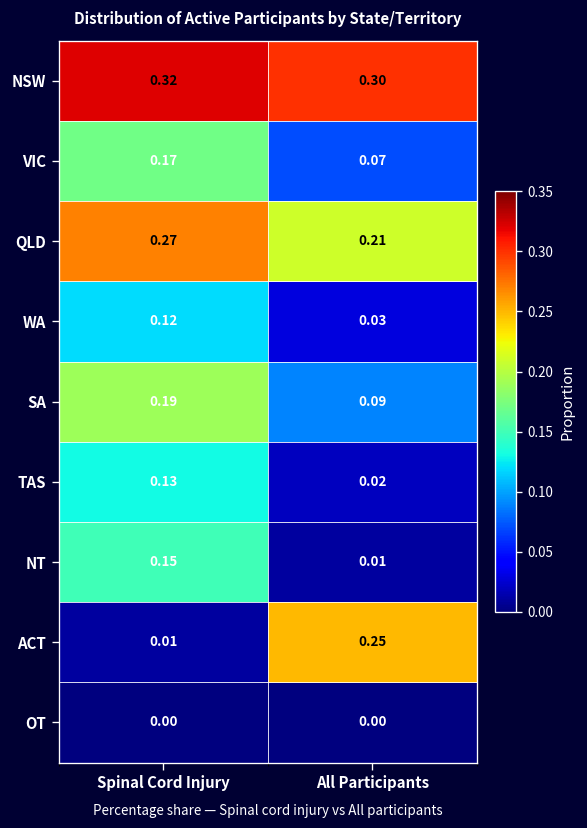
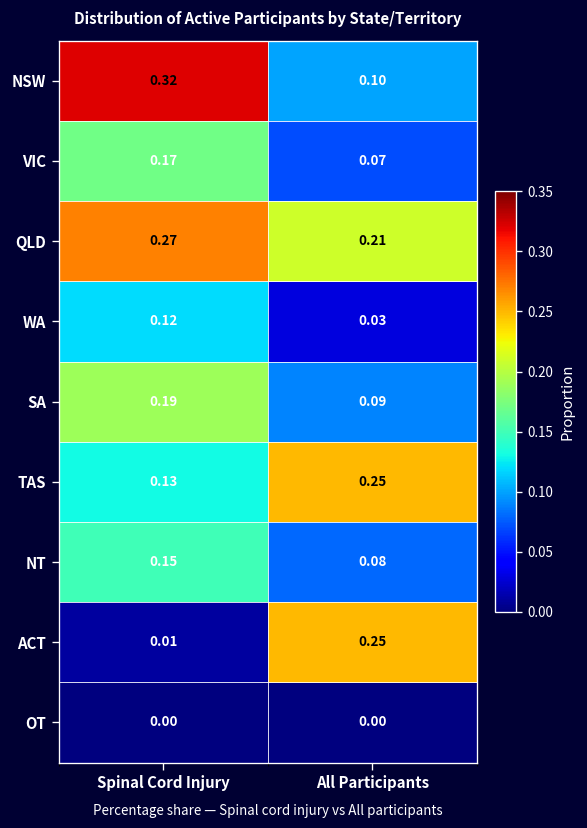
  {
    "NSW": {
      "Spinal Cord Injury": 0.32,
-     "All Participants": 0.30
+     "All Participants": 0.10
    },
    "VIC": {
      "Spinal Cord Injury": 0.17,
      "All Participants": 0.07
    },
    "QLD": {
      "Spinal Cord Injury": 0.27,
      "All Participants": 0.21
    },
    "WA": {
      "Spinal Cord Injury": 0.12,
      "All Participants": 0.03
    },
    "SA": {
      "Spinal Cord Injury": 0.19,
      "All Participants": 0.09
    },
    "TAS": {
      "Spinal Cord Injury": 0.13,
-     "All Participants": 0.02
+     "All Participants": 0.25
    },
    "NT": {
      "Spinal Cord Injury": 0.15,
-     "All Participants": 0.01
+     "All Participants": 0.08
    },
    "ACT": {
      "Spinal Cord Injury": 0.01,
      "All Participants": 0.25
    },
    "OT": {
      "Spinal Cord Injury": 0.00,
      "All Participants": 0.00
    }
  }
